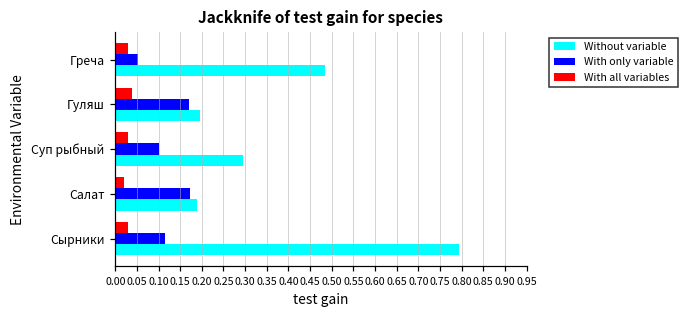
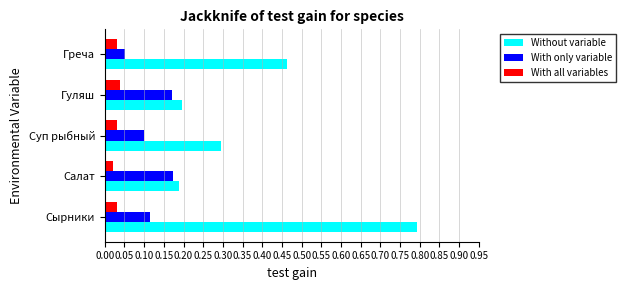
  {
    "Without variable": {
-     "Греча": 0.48,
+     "Греча": 0.46,
      "Гуляш": 0.20,
      "Суп рыбный": 0.29,
      "Салат": 0.19,
      "Сырники": 0.79
    },
    "With only variable": {
      "Греча": 0.05,
      "Гуляш": 0.17,
      "Суп рыбный": 0.10,
      "Салат": 0.17,
      "Сырники": 0.11
    },
    "With all variables": {
      "Греча": 0.03,
      "Гуляш": 0.04,
      "Суп рыбный": 0.03,
      "Салат": 0.02,
      "Сырники": 0.03
    }
  }
